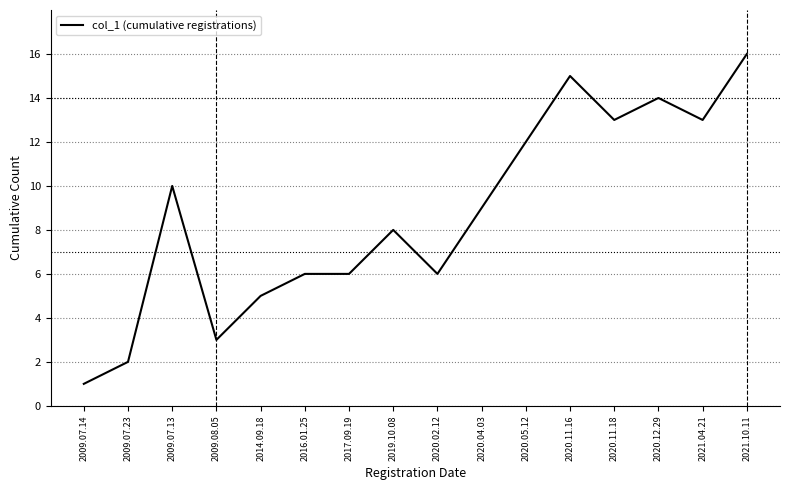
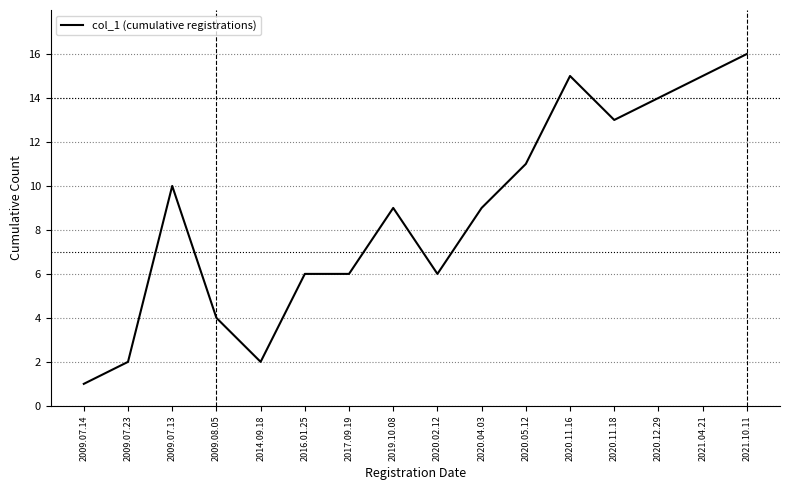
  {
    "2009.07.14": 1,
    "2009.07.23": 2,
    "2009.07.13": 10,
-   "2009.08.05": 3,
-   "2014.09.18": 5,
+   "2009.08.05": 4,
+   "2014.09.18": 2,
    "2016.01.25": 6,
    "2017.09.19": 6,
-   "2019.10.08": 8,
+   "2019.10.08": 9,
    "2020.02.12": 6,
    "2020.04.03": 9,
-   "2020.05.12": 12,
+   "2020.05.12": 11,
    "2020.11.16": 15,
    "2020.11.18": 13,
    "2020.12.29": 14,
-   "2021.04.21": 13,
+   "2021.04.21": 15,
    "2021.10.11": 16
  }
